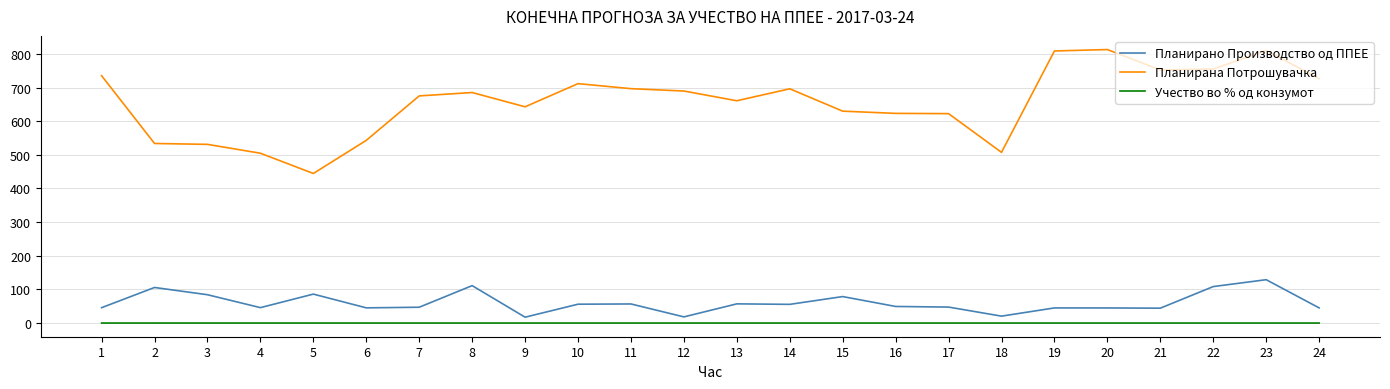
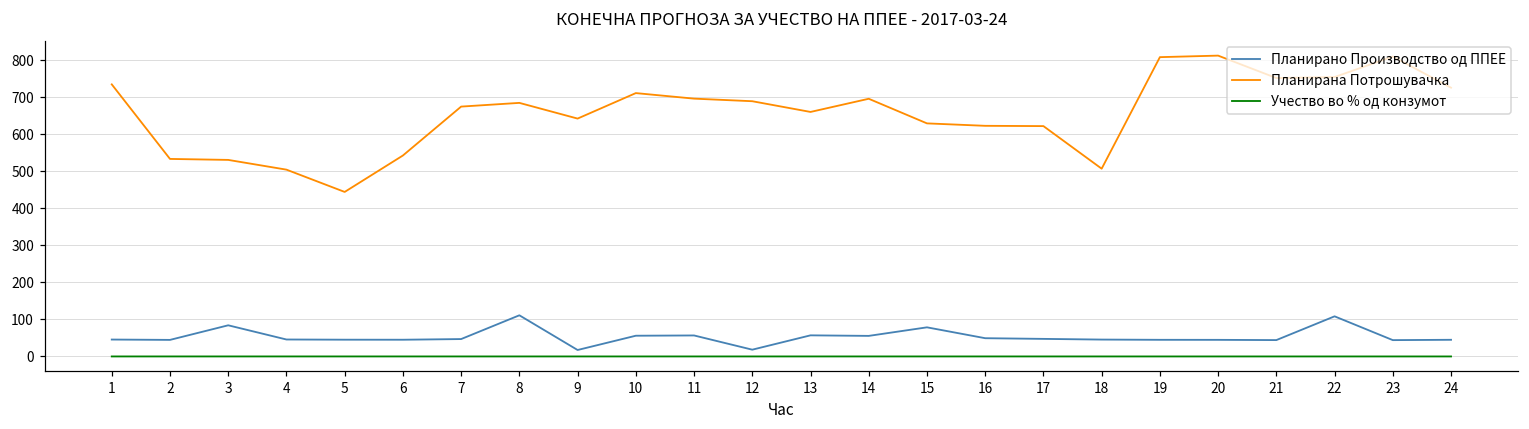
  {
    "Планирано Производство од ППЕЕ": {
      "1": 50,
-     "2": 110,
+     "2": 40,
      "3": 80,
      "4": 50,
-     "5": 90,
+     "5": 50,
      "6": 50,
      "7": 50,
      "8": 110,
      "9": 20,
      "10": 60,
      "11": 60,
      "12": 20,
      "13": 60,
      "14": 60,
      "15": 80,
      "16": 50,
      "17": 50,
-     "18": 20,
+     "18": 50,
      "19": 50,
      "20": 40,
      "21": 40,
      "22": 110,
-     "23": 130,
+     "23": 40,
      "24": 50
    },
    "Планирана Потрошувачка": {
      "1": 740,
      "2": 530,
      "3": 530,
      "4": 500,
      "5": 440,
      "6": 540,
      "7": 680,
      "8": 690,
      "9": 640,
      "10": 710,
      "11": 700,
      "12": 690,
      "13": 660,
      "14": 700,
      "15": 630,
      "16": 620,
      "17": 620,
      "18": 510,
      "19": 810,
      "20": 810
    },
    "Учество во % од конзумот": {
      "1": 0,
      "2": 0,
      "3": 0,
      "4": 0,
      "5": 0,
      "6": 0,
      "7": 0,
      "8": 0,
      "9": 0,
      "10": 0,
      "11": 0,
      "12": 0,
      "13": 0,
      "14": 0,
      "15": 0,
      "16": 0,
      "17": 0,
      "18": 0,
      "19": 0,
      "20": 0,
      "21": 0,
      "22": 0,
      "23": 0,
      "24": 0
    }
  }
